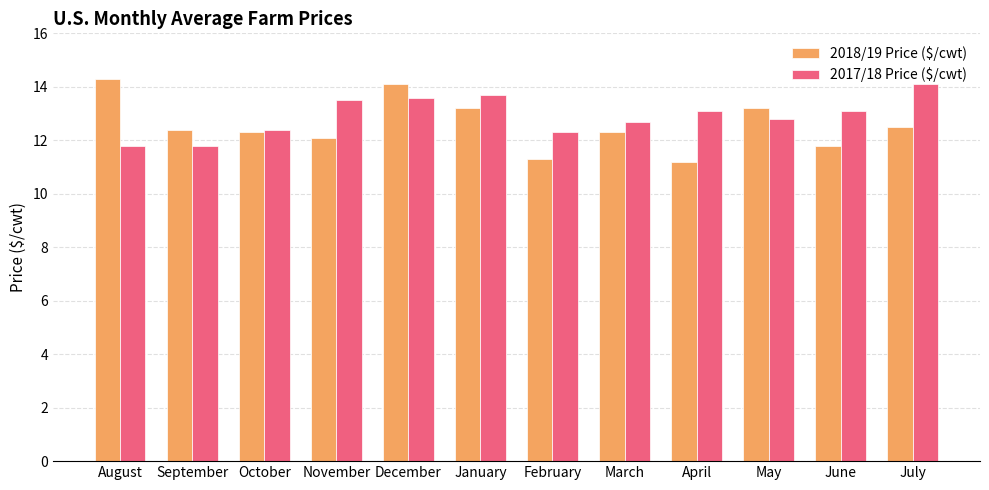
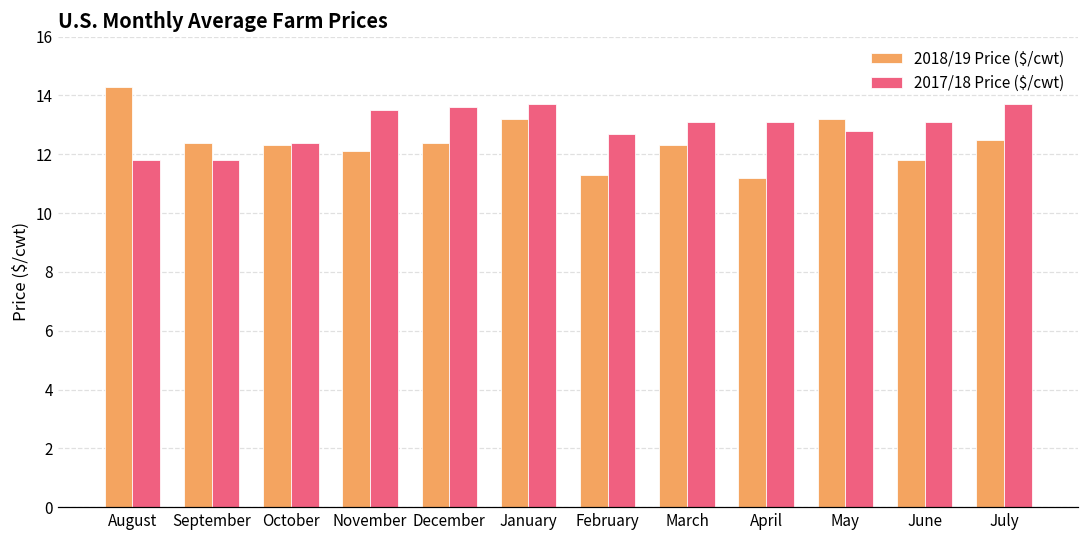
  {
    "2018/19 Price ($/cwt)": {
      "August": 14.3,
      "September": 12.4,
      "October": 12.3,
      "November": 12.1,
-     "December": 14.1,
+     "December": 12.4,
      "January": 13.2,
      "February": 11.3,
      "March": 12.3,
      "April": 11.2,
      "May": 13.2,
      "June": 11.8,
      "July": 12.5
    },
    "2017/18 Price ($/cwt)": {
      "August": 11.8,
      "September": 11.8,
      "October": 12.4,
      "November": 13.5,
      "December": 13.6,
      "January": 13.7,
-     "February": 12.3,
-     "March": 12.7,
+     "February": 12.7,
+     "March": 13.1,
      "April": 13.1,
      "May": 12.8,
      "June": 13.1,
-     "July": 14.1
+     "July": 13.7
    }
  }
